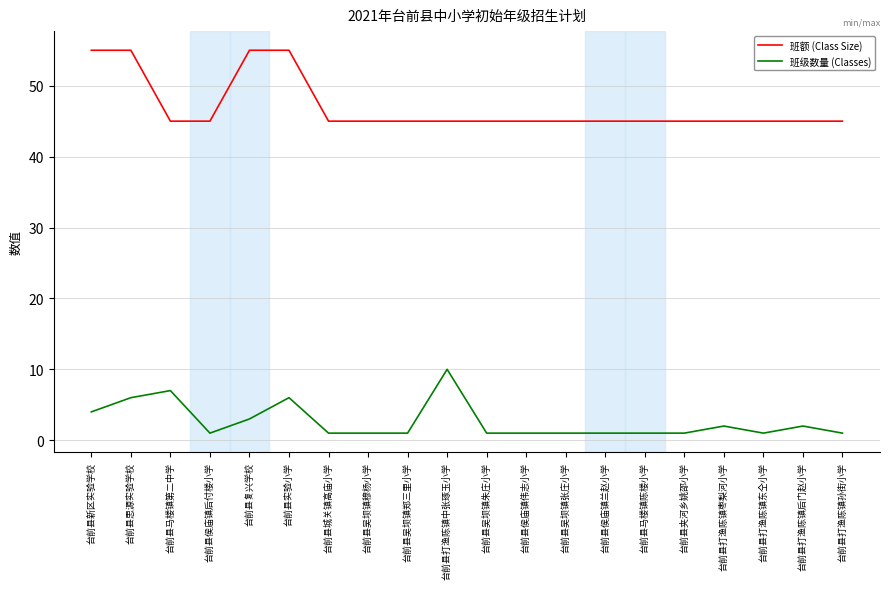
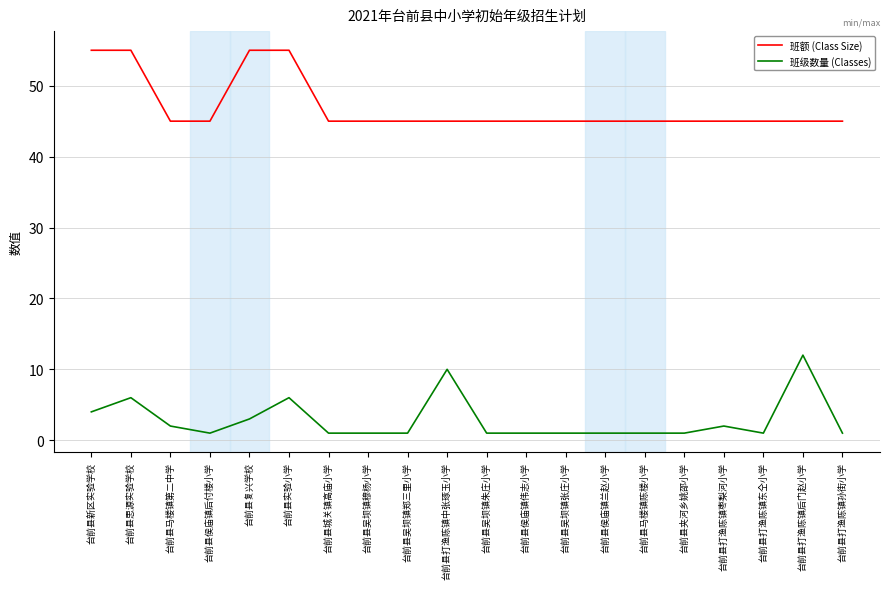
  {
    "班额 (Class Size)": {
      "台前县新区实验学校": 55,
      "台前县思源实验学校": 55,
      "台前县马楼镇第二中学": 45,
      "台前县侯庙镇后付楼小学": 45,
      "台前县复兴学校": 55,
      "台前县实验小学": 55,
      "台前县城关镇高庙小学": 45,
      "台前县吴坝镇穆杨小学": 45,
      "台前县吴坝镇郑三里小学": 45,
      "台前县打渔陈镇中张琢玉小学": 45,
      "台前县吴坝镇朱庄小学": 45,
      "台前县侯庙镇伟志小学": 45,
      "台前县吴坝镇张庄小学": 45,
      "台前县侯庙镇兰赵小学": 45,
      "台前县马楼镇陈楼小学": 45,
      "台前县夹河乡姚邵小学": 45,
      "台前县打渔陈镇枣梨河小学": 45,
      "台前县打渔陈镇东仝小学": 45,
      "台前县打渔陈镇后门赵小学": 45,
      "台前县打渔陈镇孙街小学": 45
    },
    "班级数量 (Classes)": {
      "台前县新区实验学校": 4,
      "台前县思源实验学校": 6,
-     "台前县马楼镇第二中学": 7,
+     "台前县马楼镇第二中学": 2,
      "台前县侯庙镇后付楼小学": 1,
      "台前县复兴学校": 3,
      "台前县实验小学": 6,
      "台前县城关镇高庙小学": 1,
      "台前县吴坝镇穆杨小学": 1,
      "台前县吴坝镇郑三里小学": 1,
      "台前县打渔陈镇中张琢玉小学": 10,
      "台前县吴坝镇朱庄小学": 1,
      "台前县侯庙镇伟志小学": 1,
      "台前县吴坝镇张庄小学": 1,
      "台前县侯庙镇兰赵小学": 1,
      "台前县马楼镇陈楼小学": 1,
      "台前县夹河乡姚邵小学": 1,
      "台前县打渔陈镇枣梨河小学": 2,
      "台前县打渔陈镇东仝小学": 1,
-     "台前县打渔陈镇后门赵小学": 2,
+     "台前县打渔陈镇后门赵小学": 12,
      "台前县打渔陈镇孙街小学": 1
    }
  }
